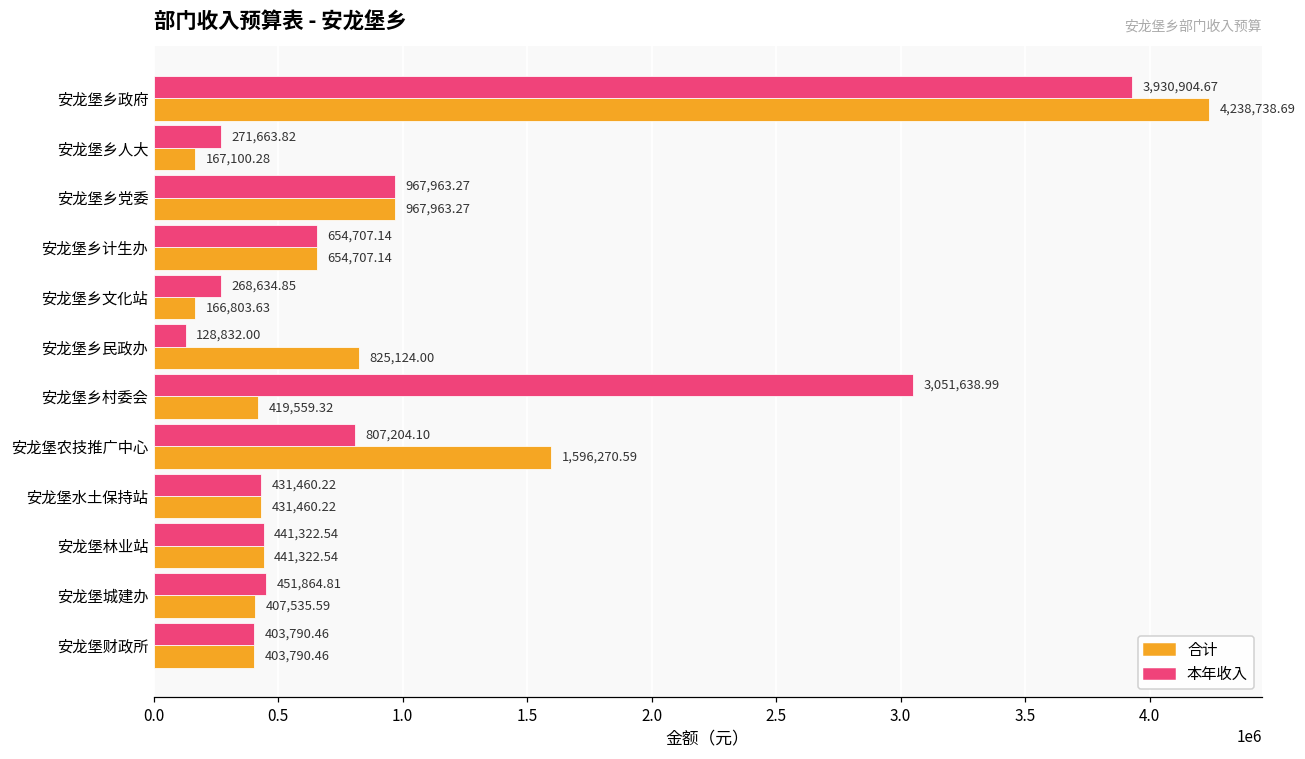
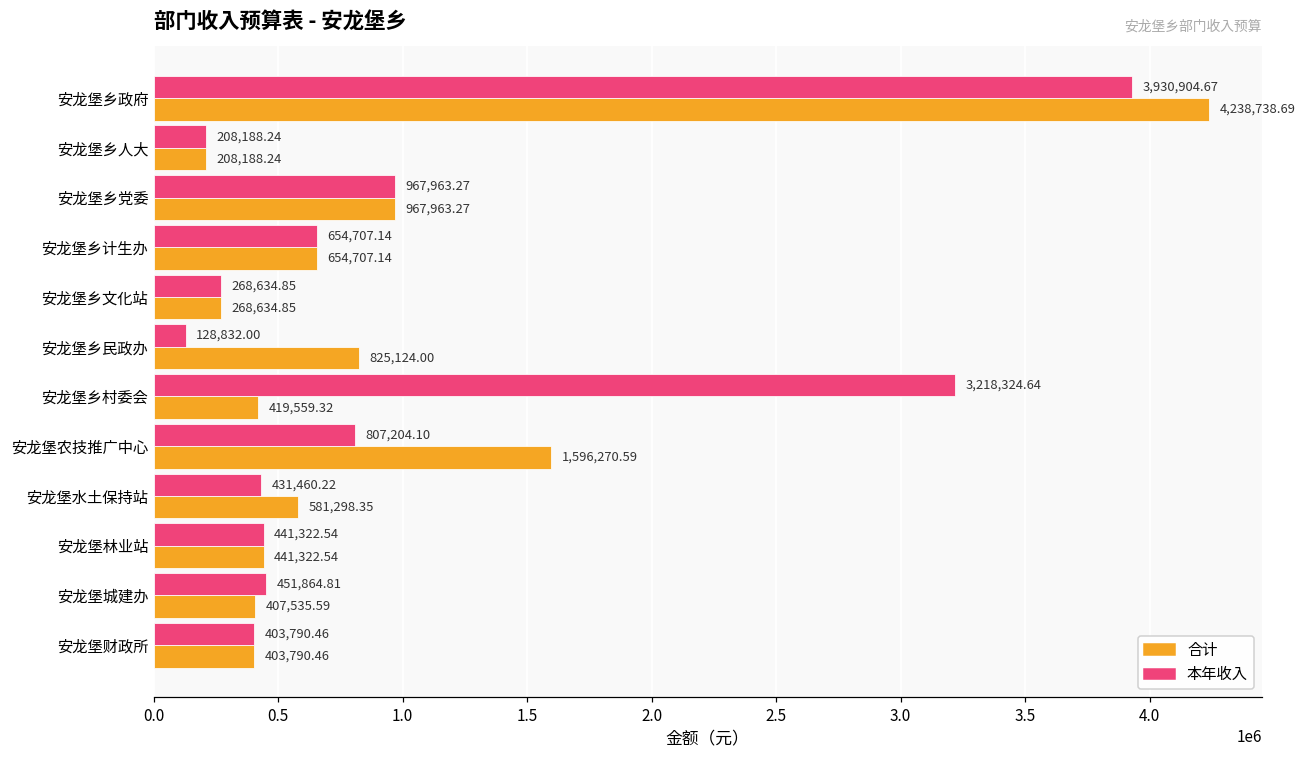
  {
    "合计": {
      "安龙堡乡政府": "4,238,738.69",
-     "安龙堡乡人大": "167,100.28",
+     "安龙堡乡人大": "208,188.24",
      "安龙堡乡党委": "967,963.27",
      "安龙堡乡计生办": "654,707.14",
-     "安龙堡乡文化站": "166,803.63",
+     "安龙堡乡文化站": "268,634.85",
      "安龙堡乡民政办": "825,124.00",
      "安龙堡乡村委会": "419,559.32",
      "安龙堡农技推广中心": "1,596,270.59",
-     "安龙堡水土保持站": "431,460.22",
+     "安龙堡水土保持站": "581,298.35",
      "安龙堡林业站": "441,322.54",
      "安龙堡城建办": "407,535.59",
      "安龙堡财政所": "403,790.46"
    },
    "本年收入": {
      "安龙堡乡政府": "3,930,904.67",
-     "安龙堡乡人大": "271,663.82",
+     "安龙堡乡人大": "208,188.24",
      "安龙堡乡党委": "967,963.27",
      "安龙堡乡计生办": "654,707.14",
      "安龙堡乡文化站": "268,634.85",
      "安龙堡乡民政办": "128,832.00",
-     "安龙堡乡村委会": "3,051,638.99",
+     "安龙堡乡村委会": "3,218,324.64",
      "安龙堡农技推广中心": "807,204.10",
      "安龙堡水土保持站": "431,460.22",
      "安龙堡林业站": "441,322.54",
      "安龙堡城建办": "451,864.81",
      "安龙堡财政所": "403,790.46"
    }
  }
